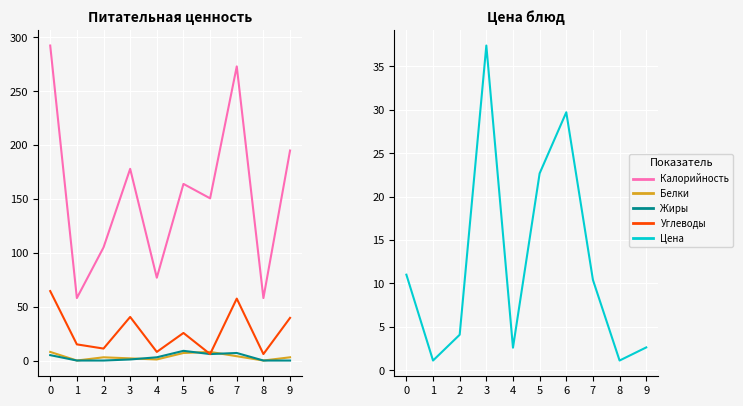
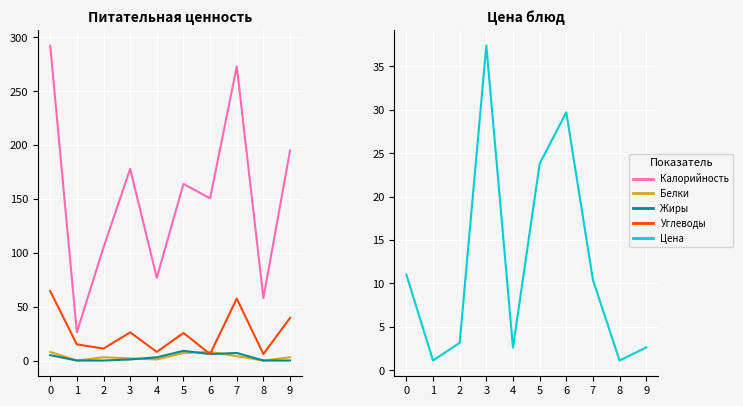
  {
    "Питательная ценность": {
      "Калорийность": {
        "0": 293,
-       "1": 58,
+       "1": 26,
        "2": 105,
        "3": 178,
        "4": 77,
        "5": 164,
        "6": 151,
        "7": 273,
        "8": 58,
        "9": 195
      },
      "Белки": {
        "0": 8,
        "2": 3,
        "7": 4,
        "9": 3
      },
      "Жиры": {
        "0": 5,
        "2": 0,
        "7": 7,
        "9": 0
      },
      "Углеводы": {
        "0": 65,
        "1": 15,
        "2": 11,
-       "3": 40,
+       "3": 26,
        "4": 8,
        "5": 26,
        "7": 58,
        "8": 6,
        "9": 40
      }
    },
    "Цена блюд": {
      "0": 11,
      "1": 1,
-     "2": 4,
+     "2": 3,
      "3": 37,
      "4": 3,
-     "5": 23,
+     "5": 24,
      "6": 30,
      "7": 10,
      "8": 1,
      "9": 3
    }
  }
